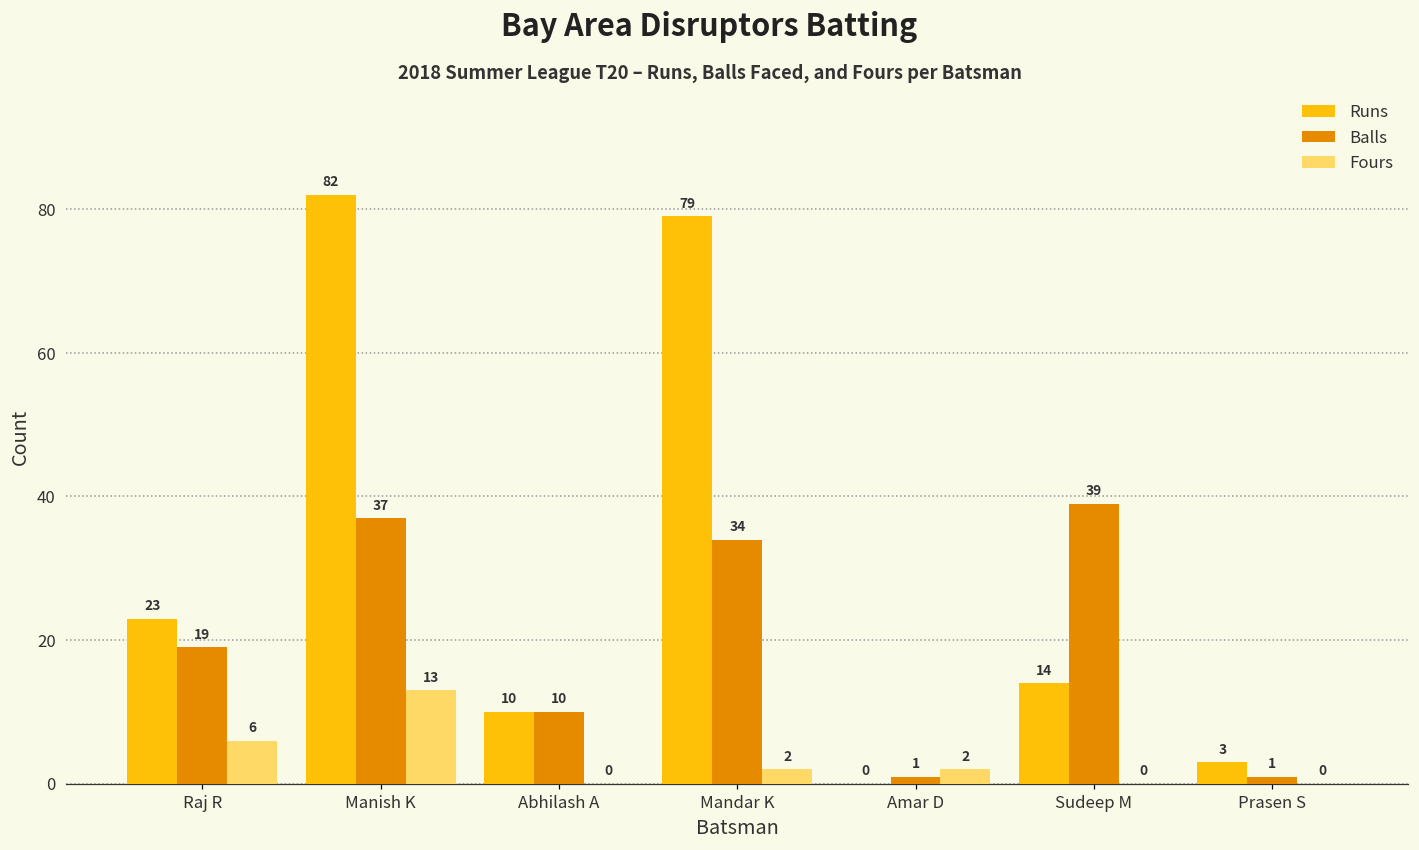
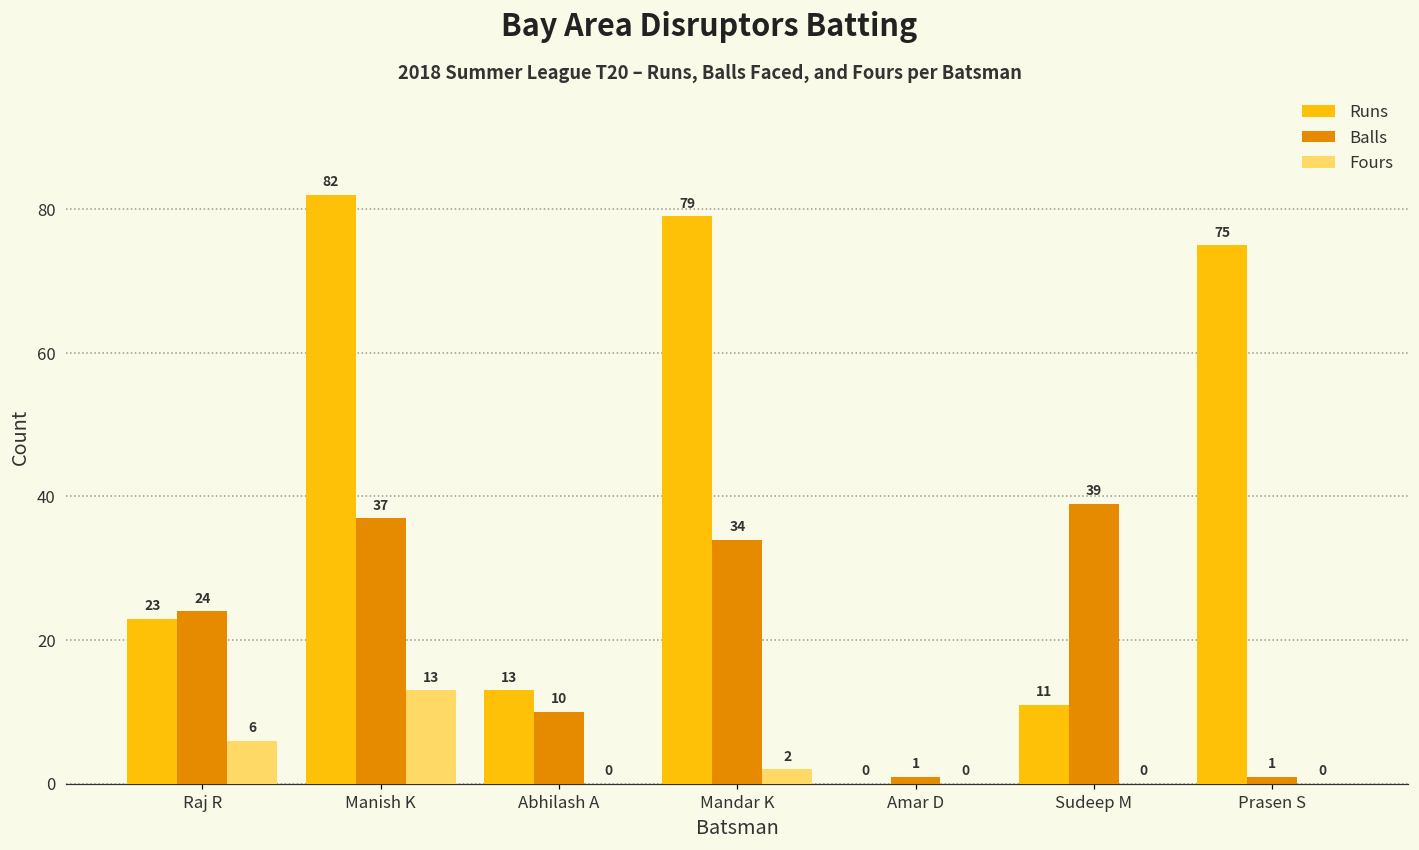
  {
    "Runs": {
      "Raj R": 23,
      "Manish K": 82,
-     "Abhilash A": 10,
+     "Abhilash A": 13,
      "Mandar K": 79,
      "Amar D": 0,
-     "Sudeep M": 14,
-     "Prasen S": 3
+     "Sudeep M": 11,
+     "Prasen S": 75
    },
    "Balls": {
-     "Raj R": 19,
+     "Raj R": 24,
      "Manish K": 37,
      "Abhilash A": 10,
      "Mandar K": 34,
      "Amar D": 1,
      "Sudeep M": 39,
      "Prasen S": 1
    },
    "Fours": {
      "Raj R": 6,
      "Manish K": 13,
      "Abhilash A": 0,
      "Mandar K": 2,
-     "Amar D": 2,
+     "Amar D": 0,
      "Sudeep M": 0,
      "Prasen S": 0
    }
  }
